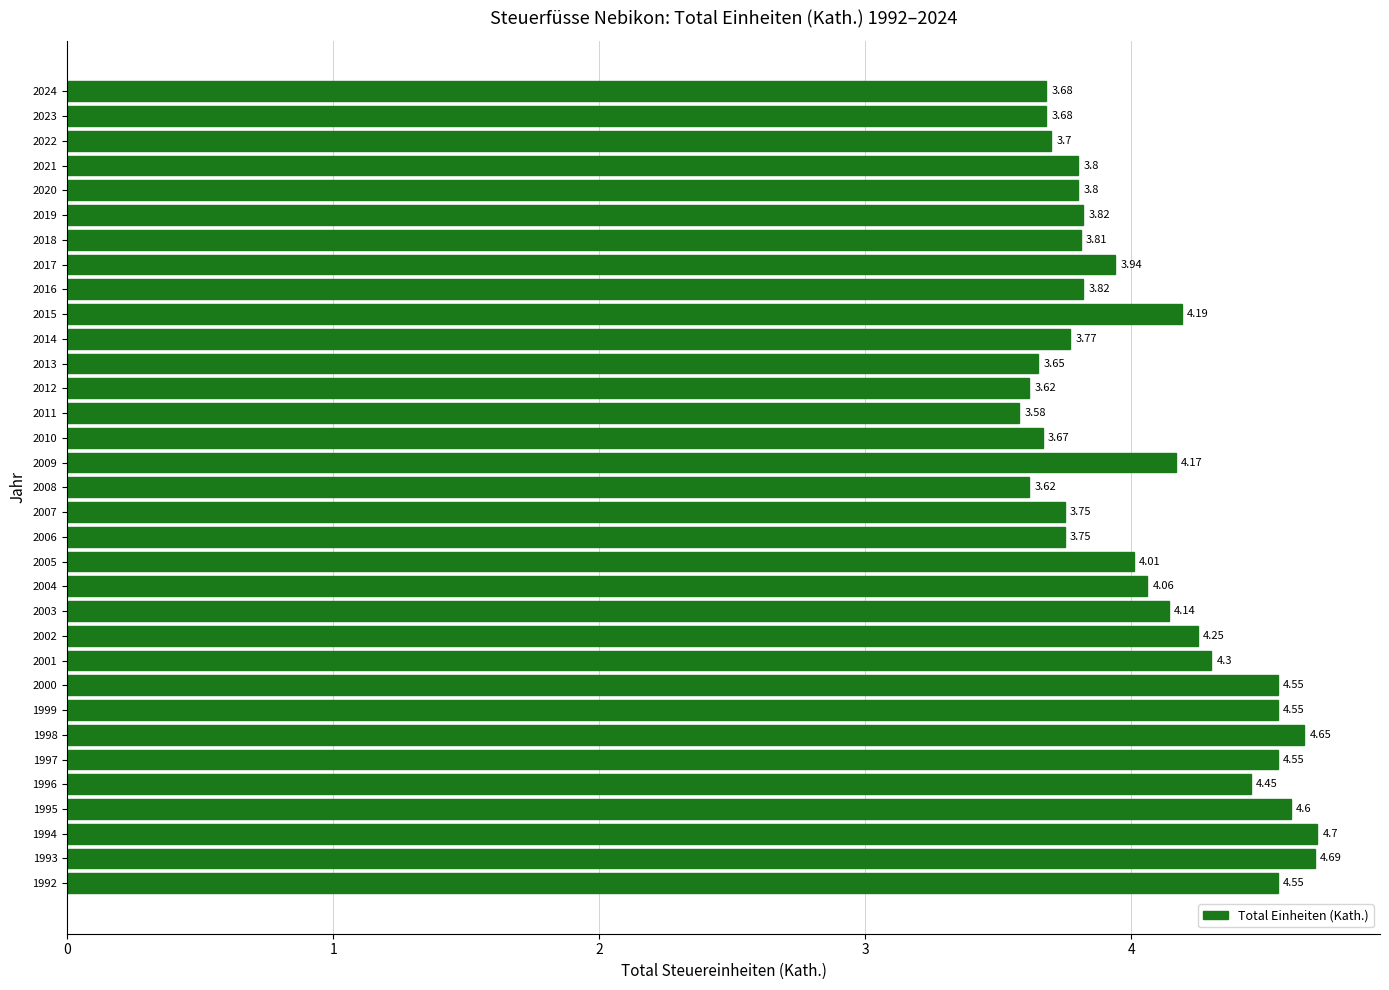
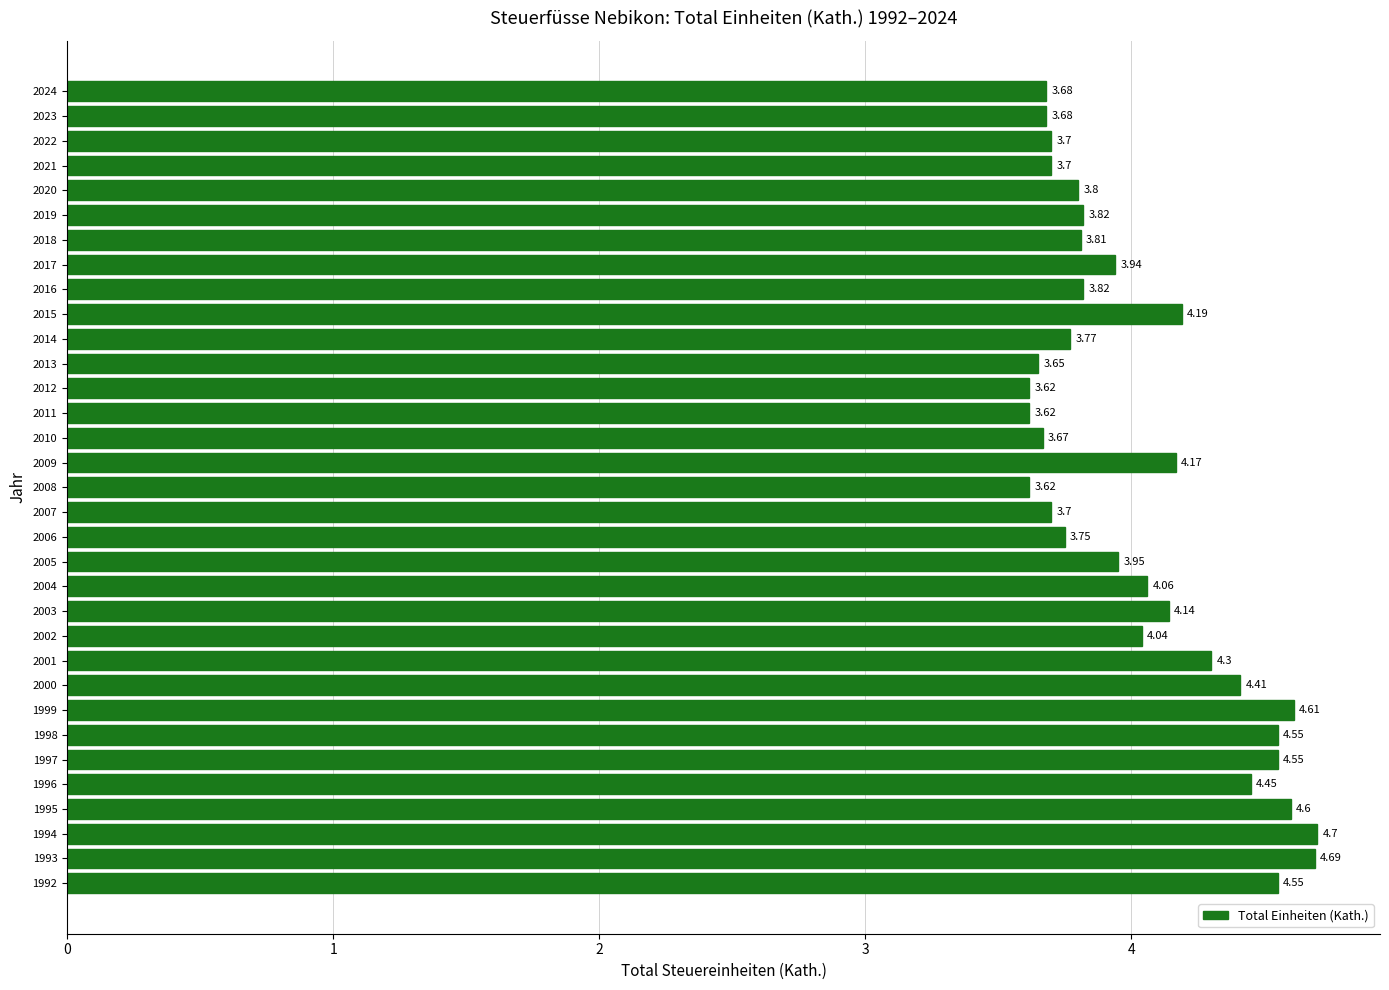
  {
    "2024": 3.68,
    "2023": 3.68,
    "2022": 3.7,
-   "2021": 3.8,
+   "2021": 3.7,
    "2020": 3.8,
    "2019": 3.82,
    "2018": 3.81,
    "2017": 3.94,
    "2016": 3.82,
    "2015": 4.19,
    "2014": 3.77,
    "2013": 3.65,
    "2012": 3.62,
-   "2011": 3.58,
+   "2011": 3.62,
    "2010": 3.67,
    "2009": 4.17,
    "2008": 3.62,
-   "2007": 3.75,
+   "2007": 3.7,
    "2006": 3.75,
-   "2005": 4.01,
+   "2005": 3.95,
    "2004": 4.06,
    "2003": 4.14,
-   "2002": 4.25,
+   "2002": 4.04,
    "2001": 4.3,
-   "2000": 4.55,
-   "1999": 4.55,
-   "1998": 4.65,
+   "2000": 4.41,
+   "1999": 4.61,
+   "1998": 4.55,
    "1997": 4.55,
    "1996": 4.45,
    "1995": 4.6,
    "1994": 4.7,
    "1993": 4.69,
    "1992": 4.55
  }
